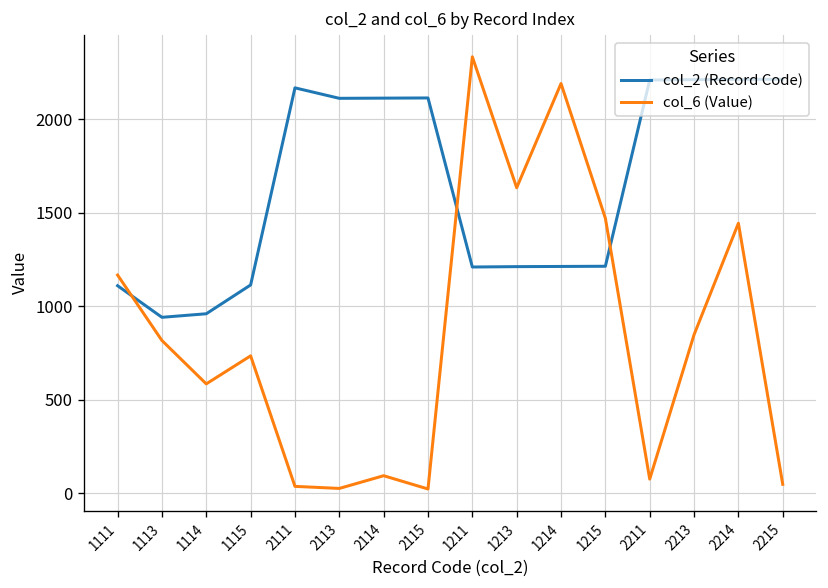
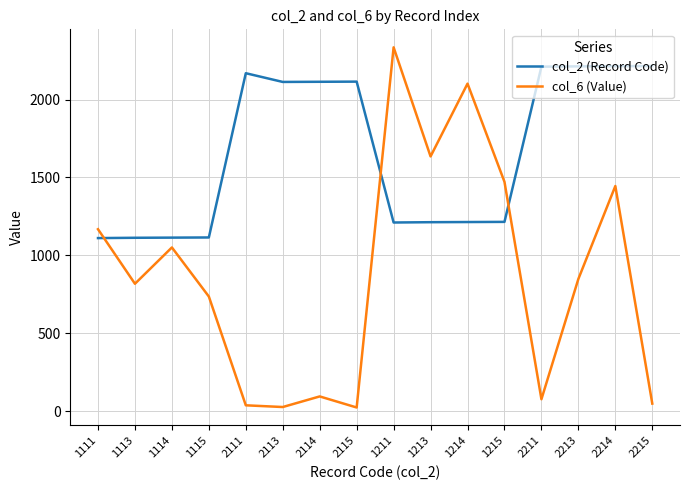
  {
    "col_2 (Record Code)": {
      "1111": 1110,
-     "1113": 940,
-     "1114": 960,
+     "1113": 1110,
+     "1114": 1110,
      "1115": 1120,
      "2111": 2170,
      "2113": 2110,
      "2114": 2110,
      "2115": 2120,
      "1211": 1210,
      "1213": 1210,
      "1214": 1210,
      "1215": 1220
    },
    "col_6 (Value)": {
      "1111": 1170,
      "1113": 820,
-     "1114": 590,
+     "1114": 1050,
      "1115": 740,
      "2111": 40,
      "2113": 30,
      "2114": 100,
      "2115": 20,
      "1211": 2340,
      "1213": 1640,
-     "1214": 2190,
+     "1214": 2100,
      "1215": 1470,
      "2211": 80,
      "2213": 850,
      "2214": 1450,
      "2215": 50
    }
  }
